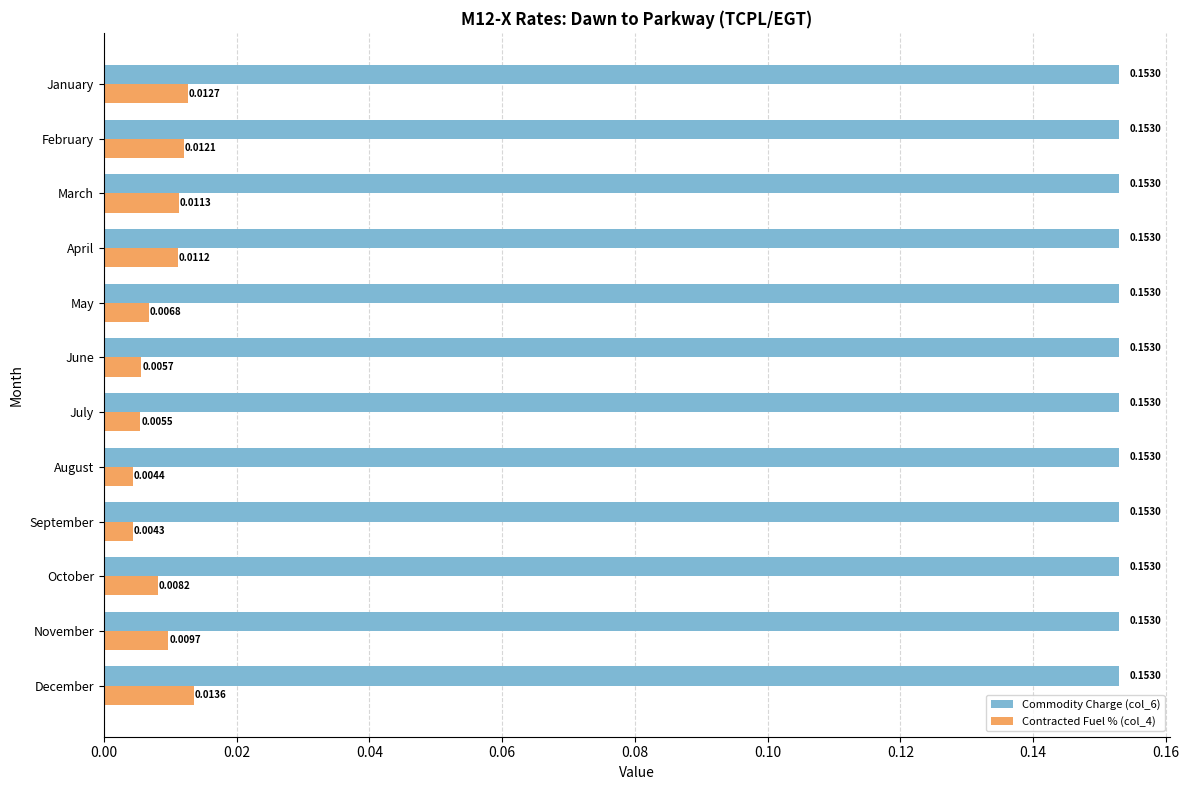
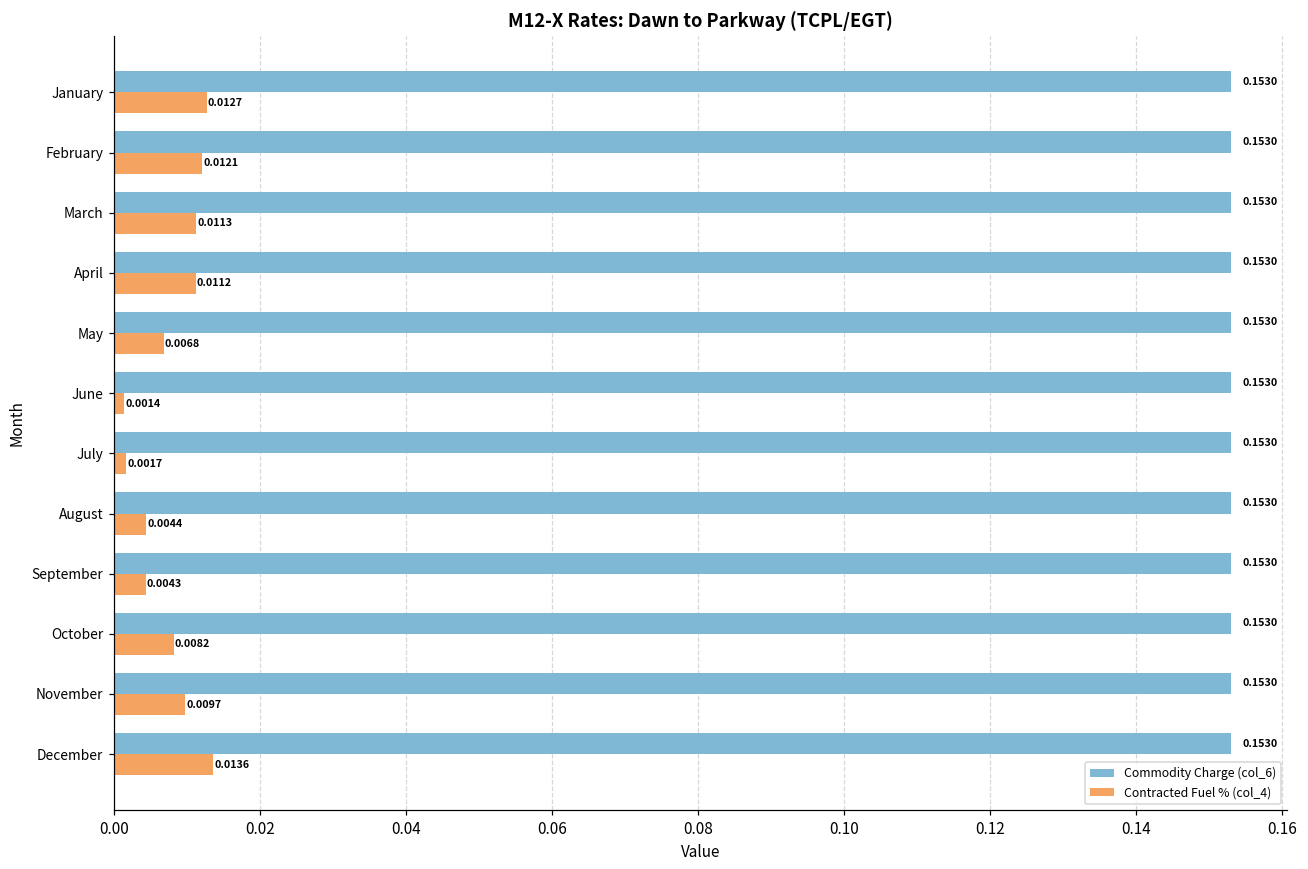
  {
    "Commodity Charge (col_6)": {
      "January": 0.1530,
      "February": 0.1530,
      "March": 0.1530,
      "April": 0.1530,
      "May": 0.1530,
      "June": 0.1530,
      "July": 0.1530,
      "August": 0.1530,
      "September": 0.1530,
      "October": 0.1530,
      "November": 0.1530,
      "December": 0.1530
    },
    "Contracted Fuel % (col_4)": {
      "January": 0.0127,
      "February": 0.0121,
      "March": 0.0113,
      "April": 0.0112,
      "May": 0.0068,
-     "June": 0.0057,
-     "July": 0.0055,
+     "June": 0.0014,
+     "July": 0.0017,
      "August": 0.0044,
      "September": 0.0043,
      "October": 0.0082,
      "November": 0.0097,
      "December": 0.0136
    }
  }
